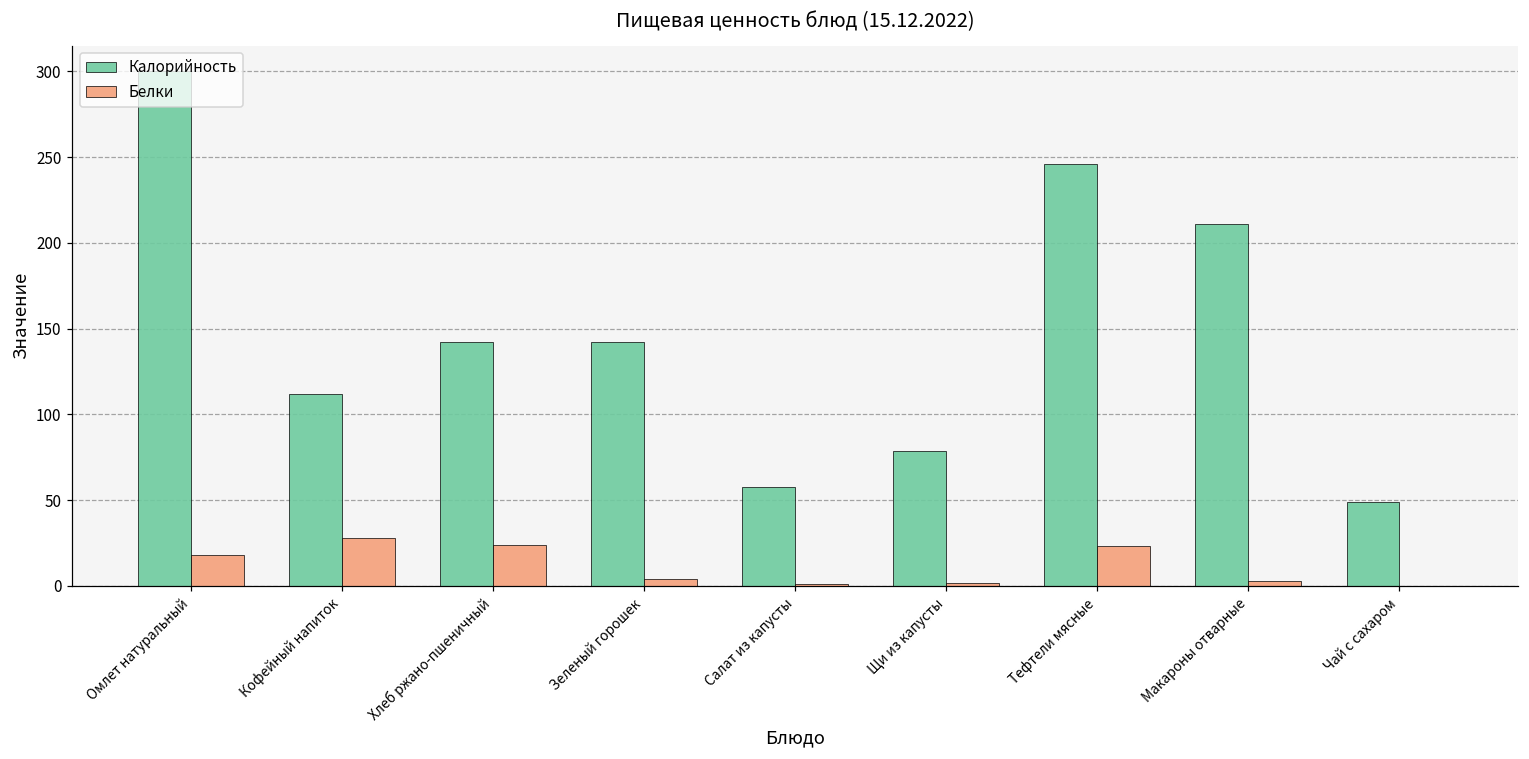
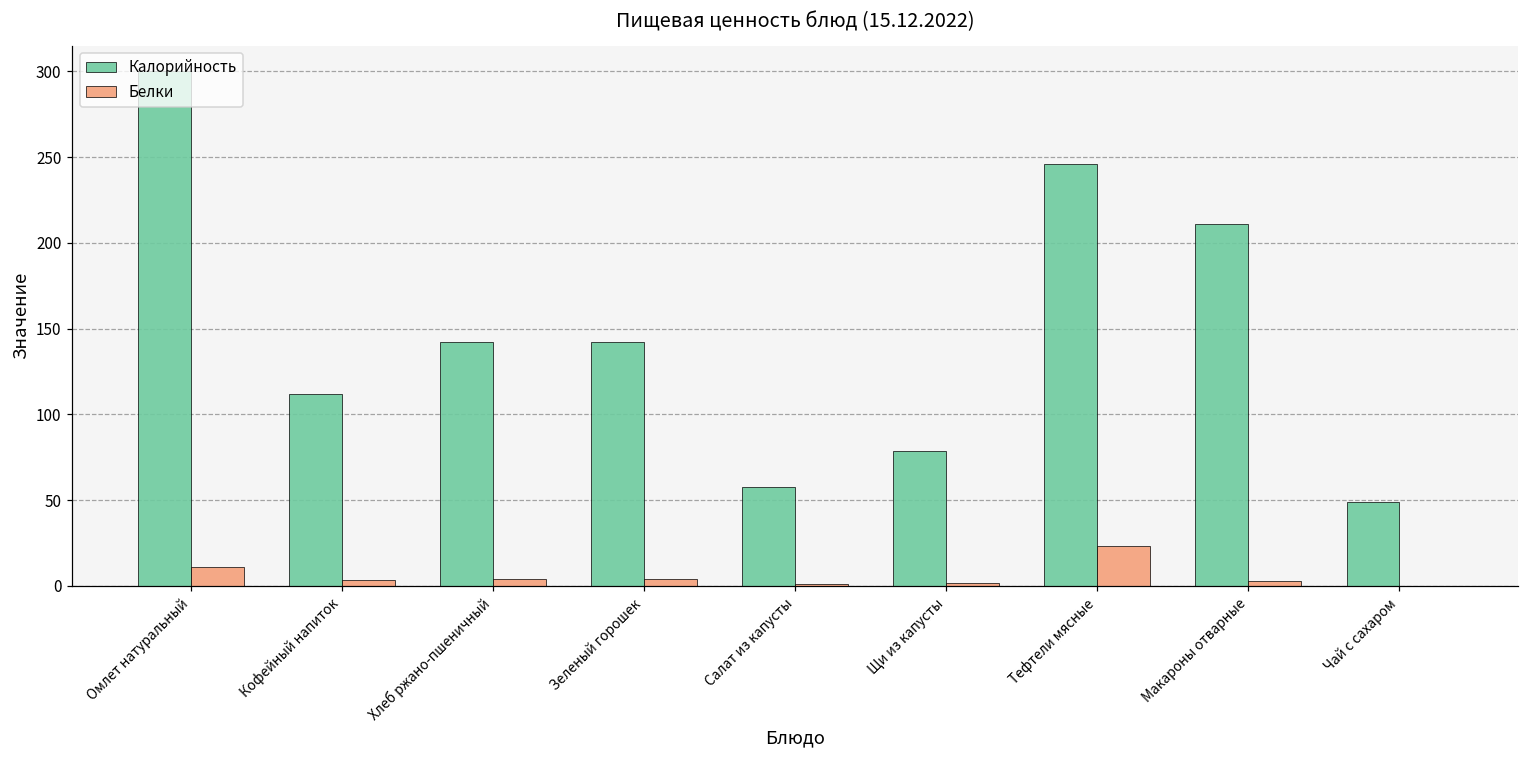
  {
    "Калорийность": {
      "Кофейный напиток": 112,
      "Хлеб ржано-пшеничный": 142,
      "Зеленый горошек": 142,
      "Салат из капусты": 58,
      "Щи из капусты": 79,
      "Тефтели мясные": 246,
      "Макароны отварные": 211,
      "Чай с сахаром": 49
    },
    "Белки": {
-     "Омлет натуральный": 18,
-     "Кофейный напиток": 28,
-     "Хлеб ржано-пшеничный": 24,
+     "Омлет натуральный": 11,
+     "Кофейный напиток": 3,
+     "Хлеб ржано-пшеничный": 4,
      "Зеленый горошек": 4,
      "Тефтели мясные": 23,
      "Макароны отварные": 3
    }
  }
